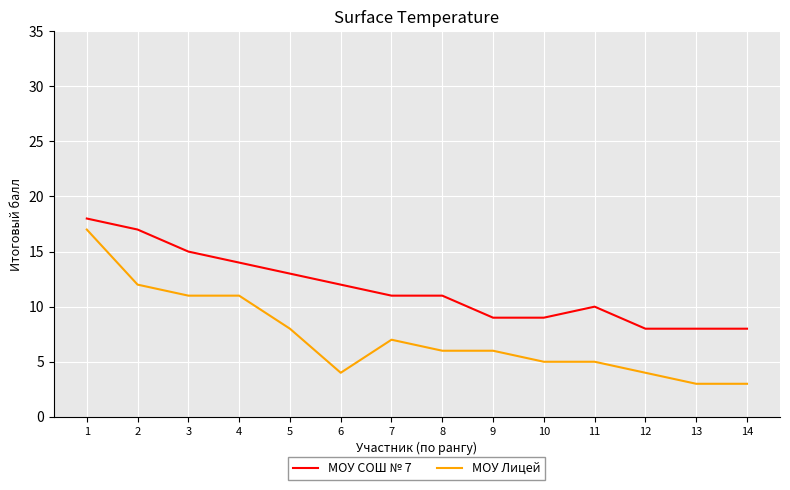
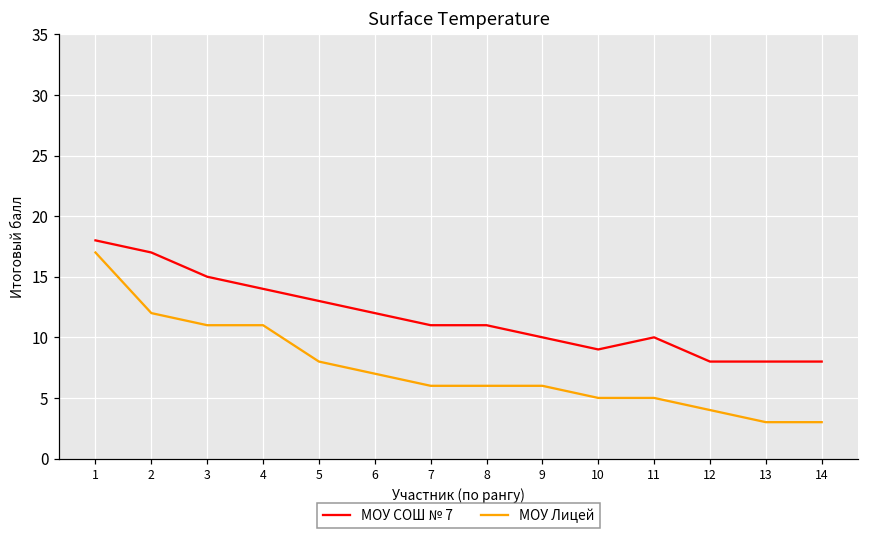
  {
    "МОУ СОШ № 7": {
      "1": 18,
      "2": 17,
      "3": 15,
      "4": 14,
      "5": 13,
      "6": 12,
      "7": 11,
      "8": 11,
-     "9": 9,
+     "9": 10,
      "10": 9,
      "11": 10,
      "12": 8,
      "13": 8,
      "14": 8
    },
    "МОУ Лицей": {
      "1": 17,
      "2": 12,
      "3": 11,
      "4": 11,
      "5": 8,
-     "6": 4,
-     "7": 7,
+     "6": 7,
+     "7": 6,
      "8": 6,
      "9": 6,
      "10": 5,
      "11": 5,
      "12": 4,
      "13": 3,
      "14": 3
    }
  }
